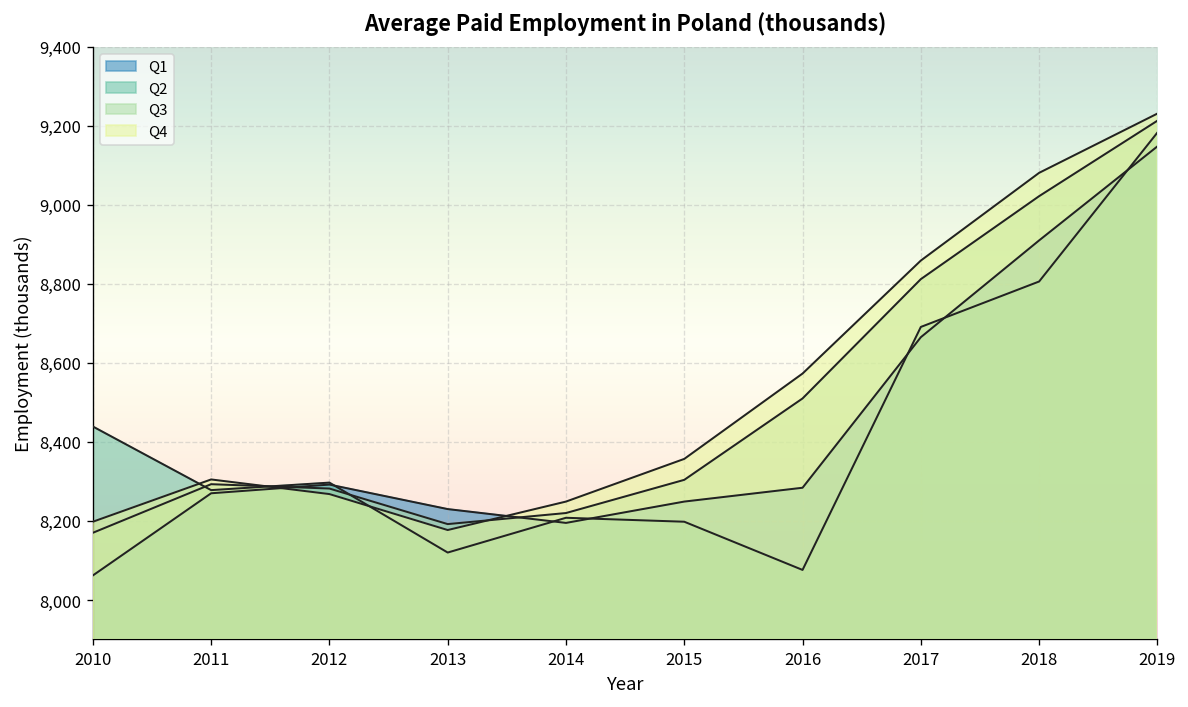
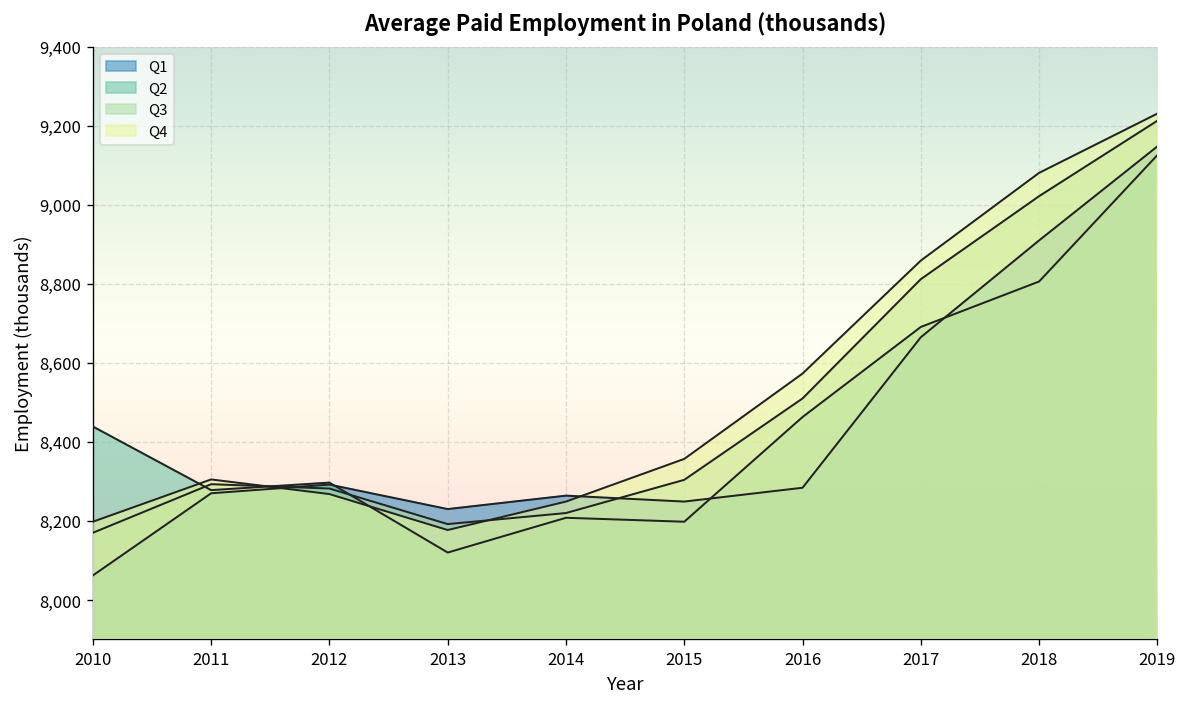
  {
    "Q1": {
      "2010": "8,060",
      "2011": "8,270",
      "2013": "8,230",
-     "2014": "8,200",
+     "2014": "8,260",
      "2015": "8,250",
      "2016": "8,280",
      "2017": "8,670",
      "2018": "8,910",
      "2019": "9,150"
    },
    "Q2": {
      "2010": "8,440",
      "2011": "8,280",
      "2013": "8,120",
      "2014": "8,210",
      "2015": "8,200",
-     "2016": "8,080",
+     "2016": "8,460",
      "2017": "8,690",
      "2018": "8,810",
-     "2019": "9,180"
+     "2019": "9,130"
    }
  }
